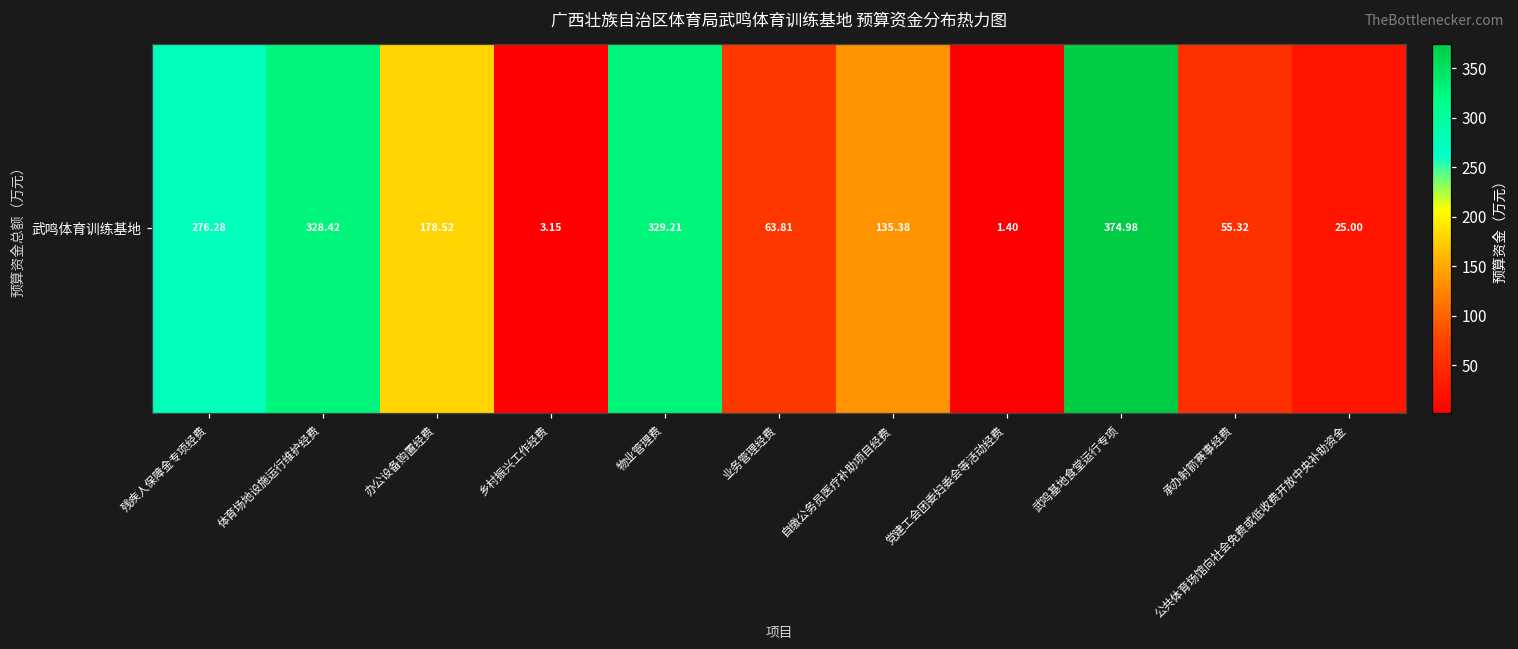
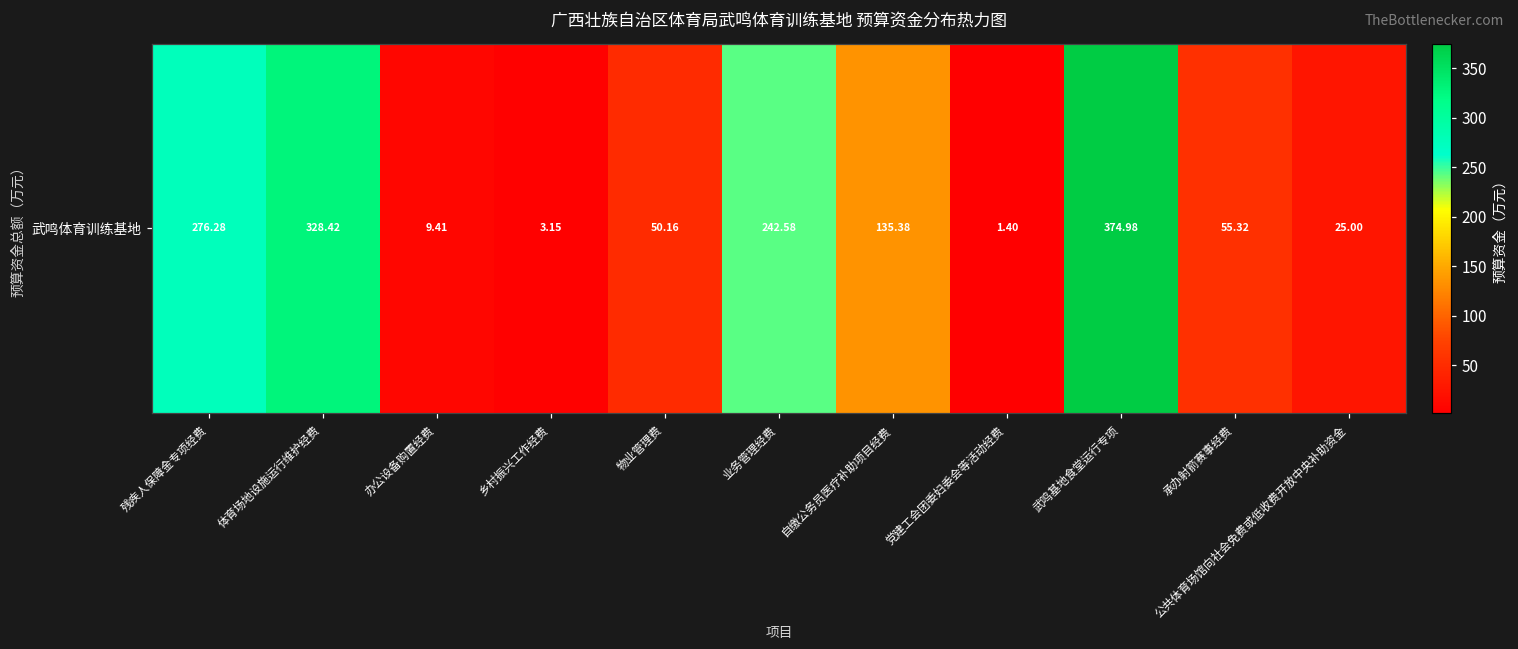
  {
    "武鸣体育训练基地": {
      "残疾人保障金专项经费": 276.28,
      "体育场地设施运行维护经费": 328.42,
-     "办公设备购置经费": 178.52,
+     "办公设备购置经费": 9.41,
      "乡村振兴工作经费": 3.15,
-     "物业管理费": 329.21,
-     "业务管理经费": 63.81,
+     "物业管理费": 50.16,
+     "业务管理经费": 242.58,
      "自缴公务员医疗补助项目经费": 135.38,
      "党建工会团委妇委会等活动经费": 1.40,
      "武鸣基地食堂运行专项": 374.98,
      "承办射箭赛事经费": 55.32,
      "公共体育场馆向社会免费或低收费开放中央补助资金": 25.00
    }
  }
